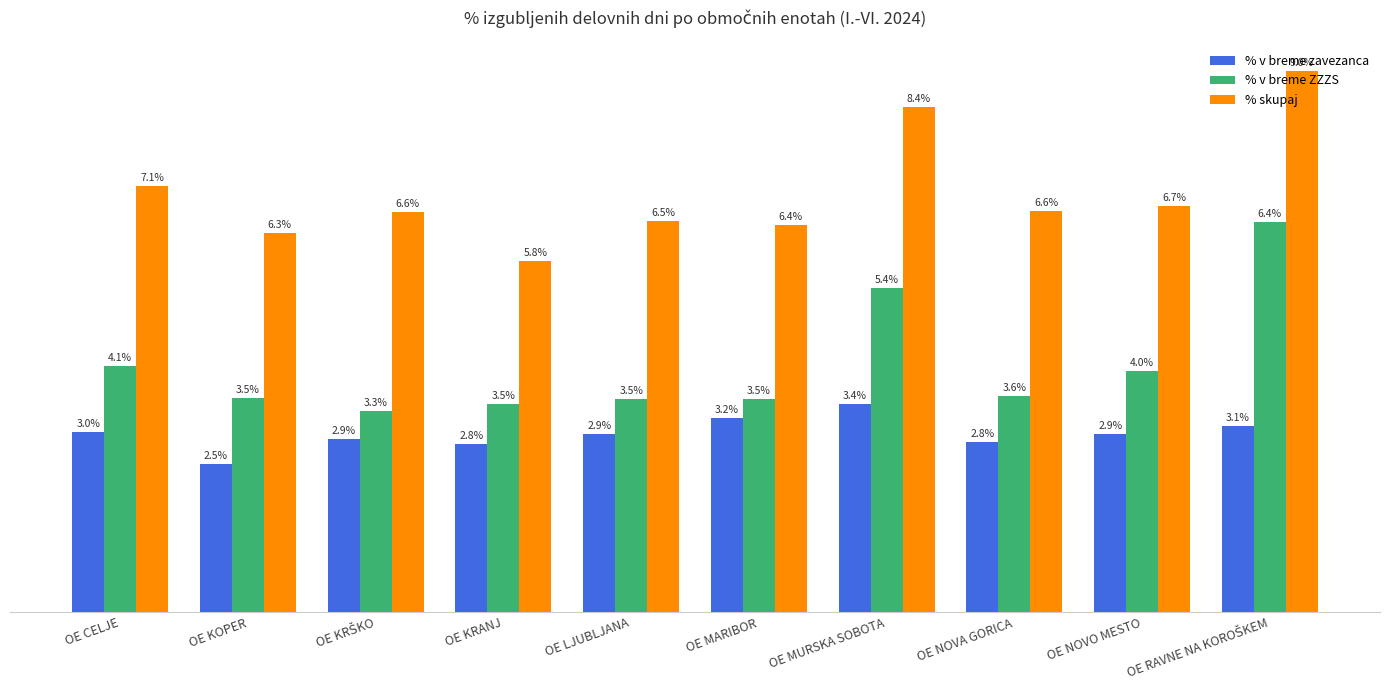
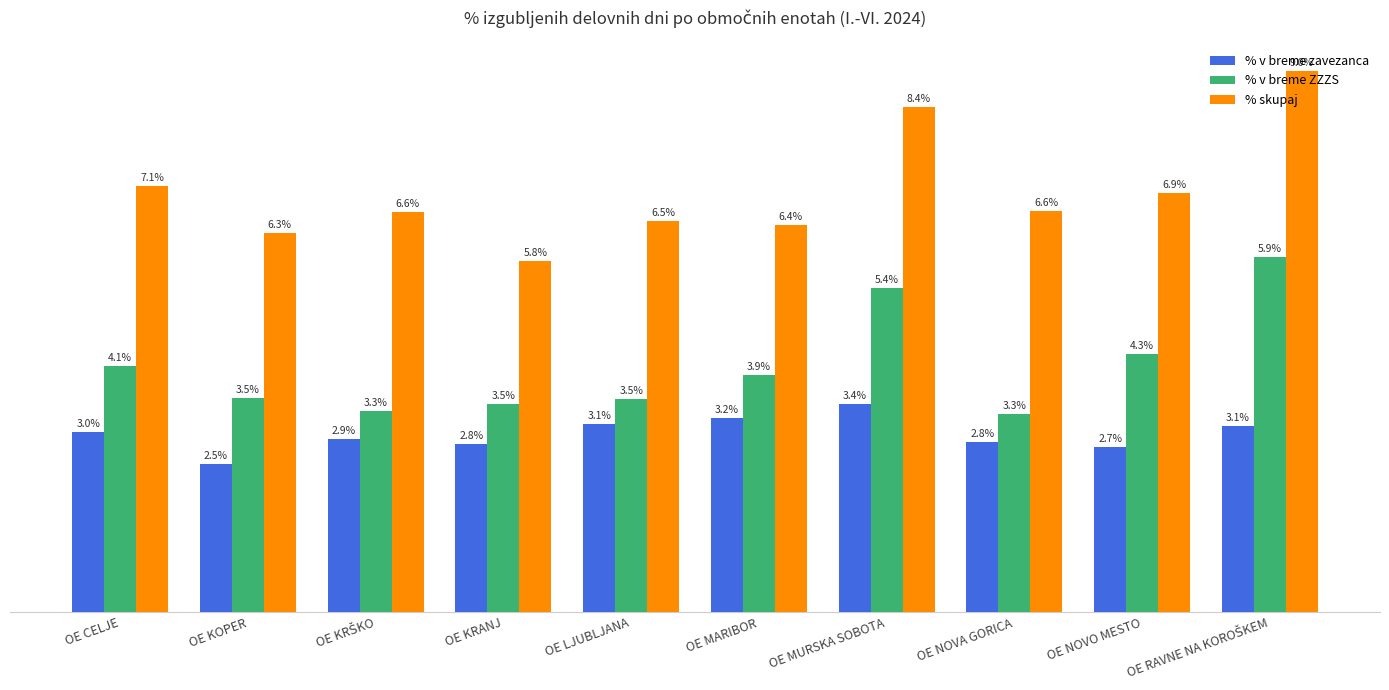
  {
    "% v breme zavezanca": {
      "OE CELJE": "3.0%",
      "OE KOPER": "2.5%",
      "OE KRŠKO": "2.9%",
      "OE KRANJ": "2.8%",
-     "OE LJUBLJANA": "2.9%",
+     "OE LJUBLJANA": "3.1%",
      "OE MARIBOR": "3.2%",
      "OE MURSKA SOBOTA": "3.4%",
      "OE NOVA GORICA": "2.8%",
-     "OE NOVO MESTO": "2.9%",
+     "OE NOVO MESTO": "2.7%",
      "OE RAVNE NA KOROŠKEM": "3.1%"
    },
    "% v breme ZZZS": {
      "OE CELJE": "4.1%",
      "OE KOPER": "3.5%",
      "OE KRŠKO": "3.3%",
      "OE KRANJ": "3.5%",
      "OE LJUBLJANA": "3.5%",
-     "OE MARIBOR": "3.5%",
+     "OE MARIBOR": "3.9%",
      "OE MURSKA SOBOTA": "5.4%",
-     "OE NOVA GORICA": "3.6%",
-     "OE NOVO MESTO": "4.0%",
-     "OE RAVNE NA KOROŠKEM": "6.4%"
+     "OE NOVA GORICA": "3.3%",
+     "OE NOVO MESTO": "4.3%",
+     "OE RAVNE NA KOROŠKEM": "5.9%"
    },
    "% skupaj": {
      "OE CELJE": "7.1%",
      "OE KOPER": "6.3%",
      "OE KRŠKO": "6.6%",
      "OE KRANJ": "5.8%",
      "OE LJUBLJANA": "6.5%",
      "OE MARIBOR": "6.4%",
      "OE MURSKA SOBOTA": "8.4%",
      "OE NOVA GORICA": "6.6%",
-     "OE NOVO MESTO": "6.7%",
+     "OE NOVO MESTO": "6.9%",
      "OE RAVNE NA KOROŠKEM": "9.0%"
    }
  }
